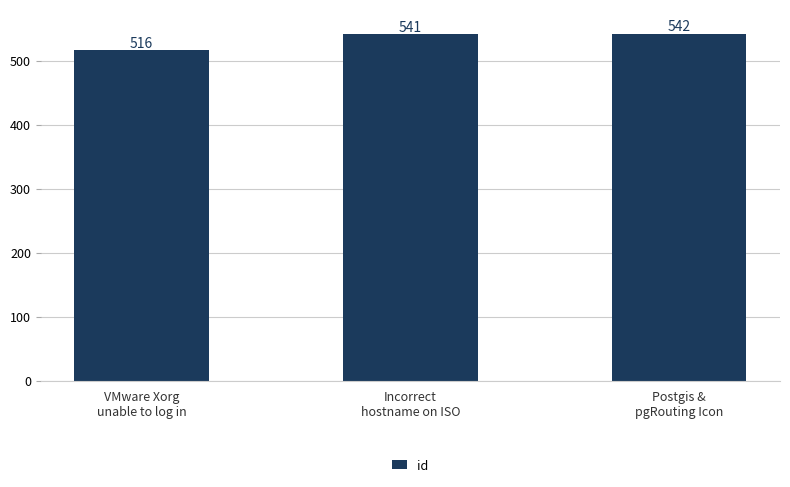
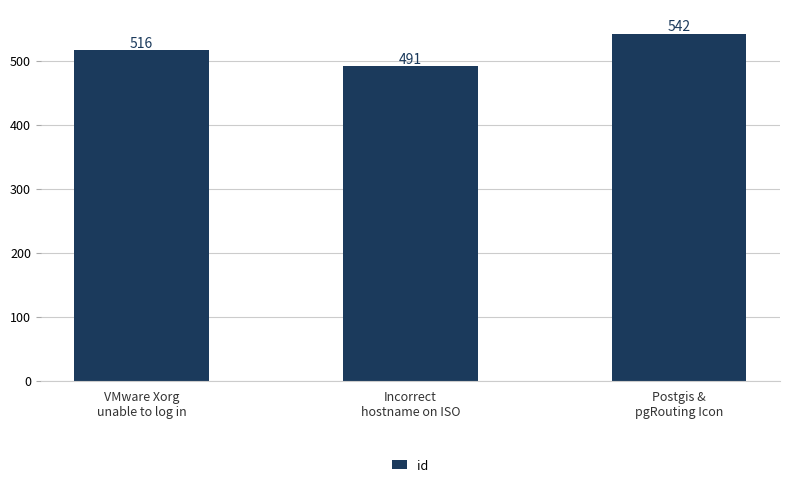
  {
    "VMware Xorg unable to log in": 516,
-   "Incorrect hostname on ISO": 541,
+   "Incorrect hostname on ISO": 491,
    "Postgis & pgRouting Icon": 542
  }
